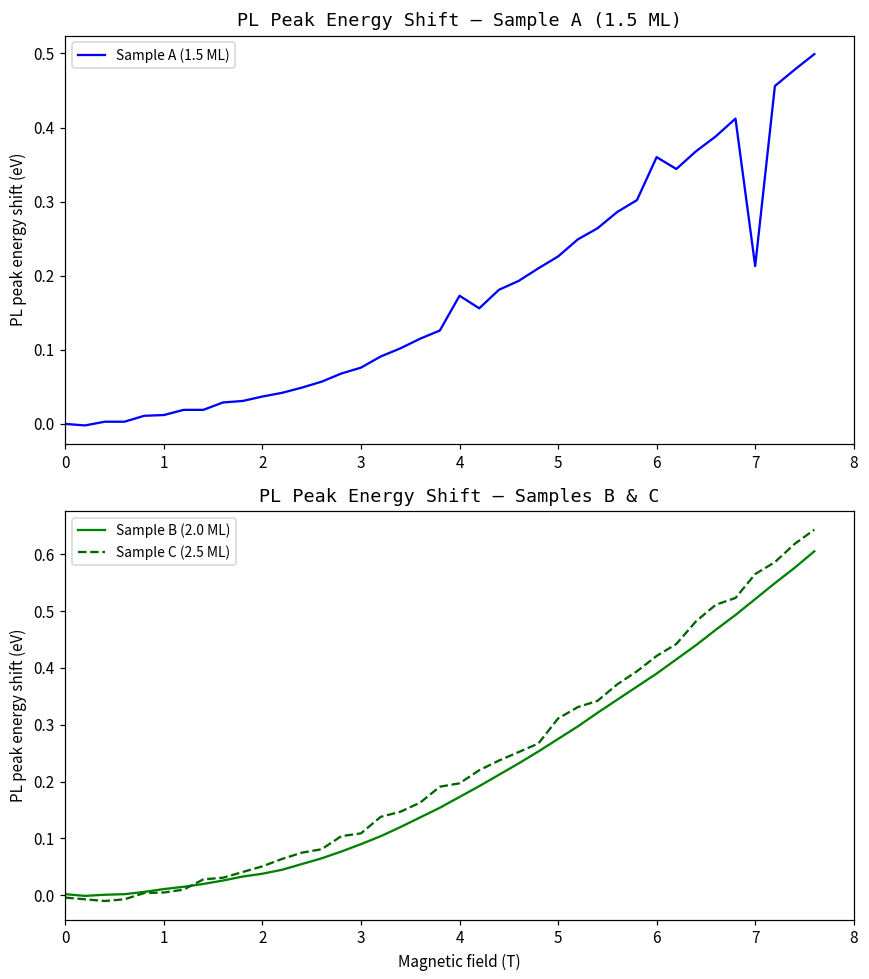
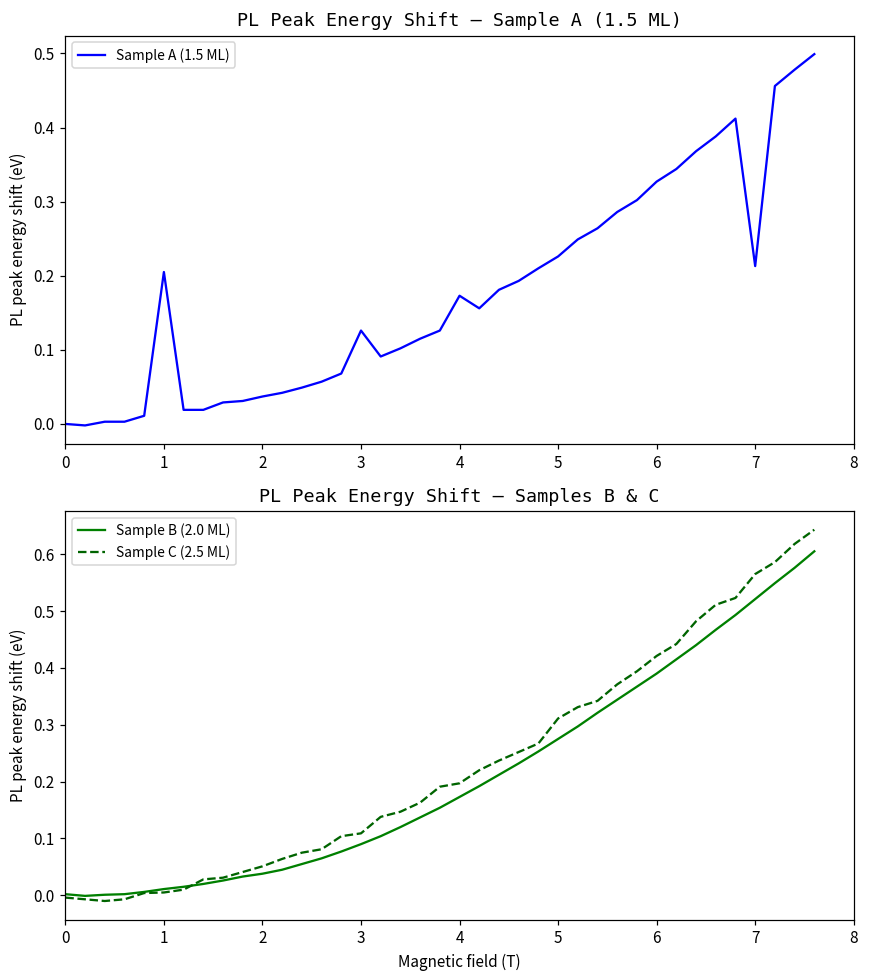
  {
    "PL Peak Energy Shift – Sample A (1.5 ML)": {
      "0": 0.00,
-     "1": 0.01,
+     "1": 0.21,
      "2": 0.04,
-     "3": 0.08,
+     "3": 0.13,
      "4": 0.17,
      "5": 0.23,
-     "6": 0.36,
+     "6": 0.33,
      "7": 0.21
    }
  }
